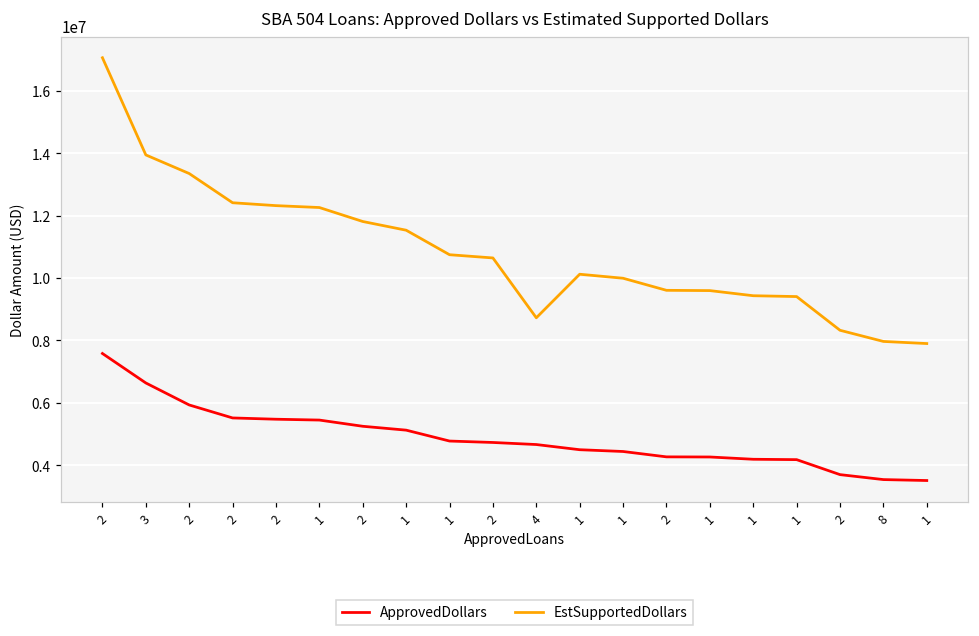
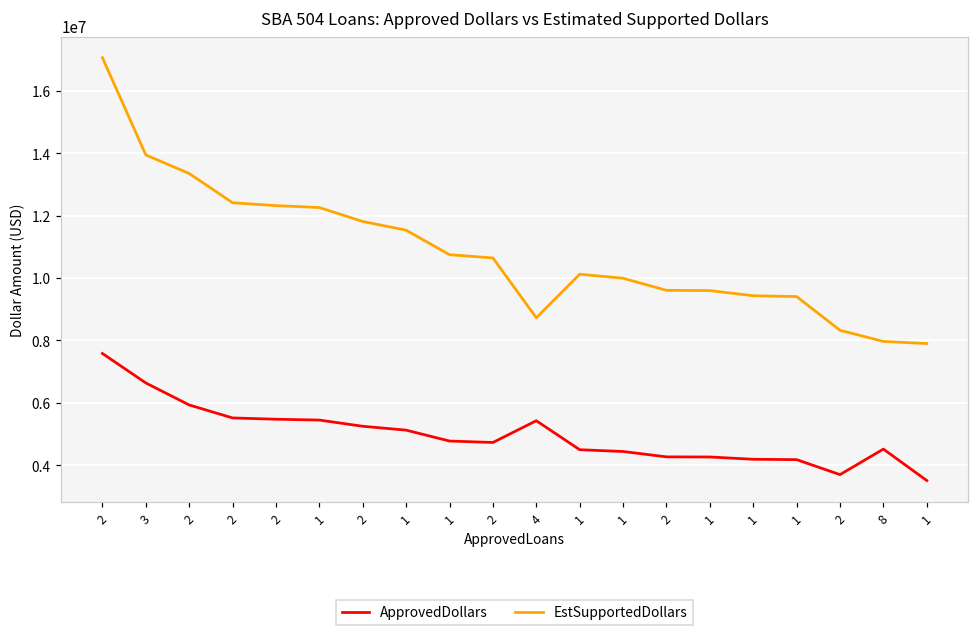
  {
    "ApprovedDollars": {
      "3": 6600000,
-     "4": 4700000,
-     "8": 3500000
+     "4": 5400000,
+     "8": 4500000
    },
    "EstSupportedDollars": {
      "3": 13900000,
      "4": 8700000,
      "8": 8000000
    }
  }
